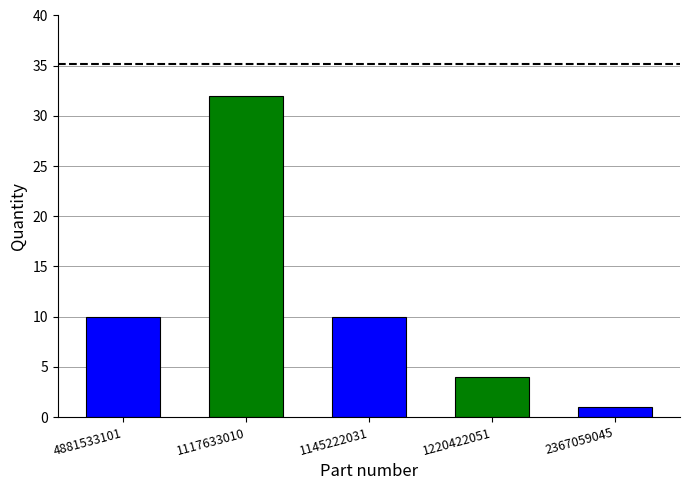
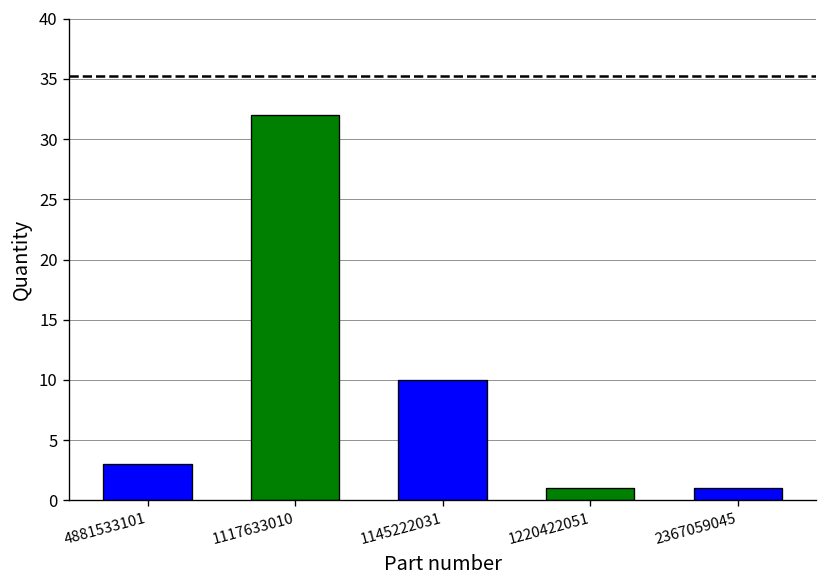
  {
-   "4881533101": 10,
+   "4881533101": 3,
    "1117633010": 32,
    "1145222031": 10,
-   "1220422051": 4,
+   "1220422051": 1,
    "2367059045": 1
  }
